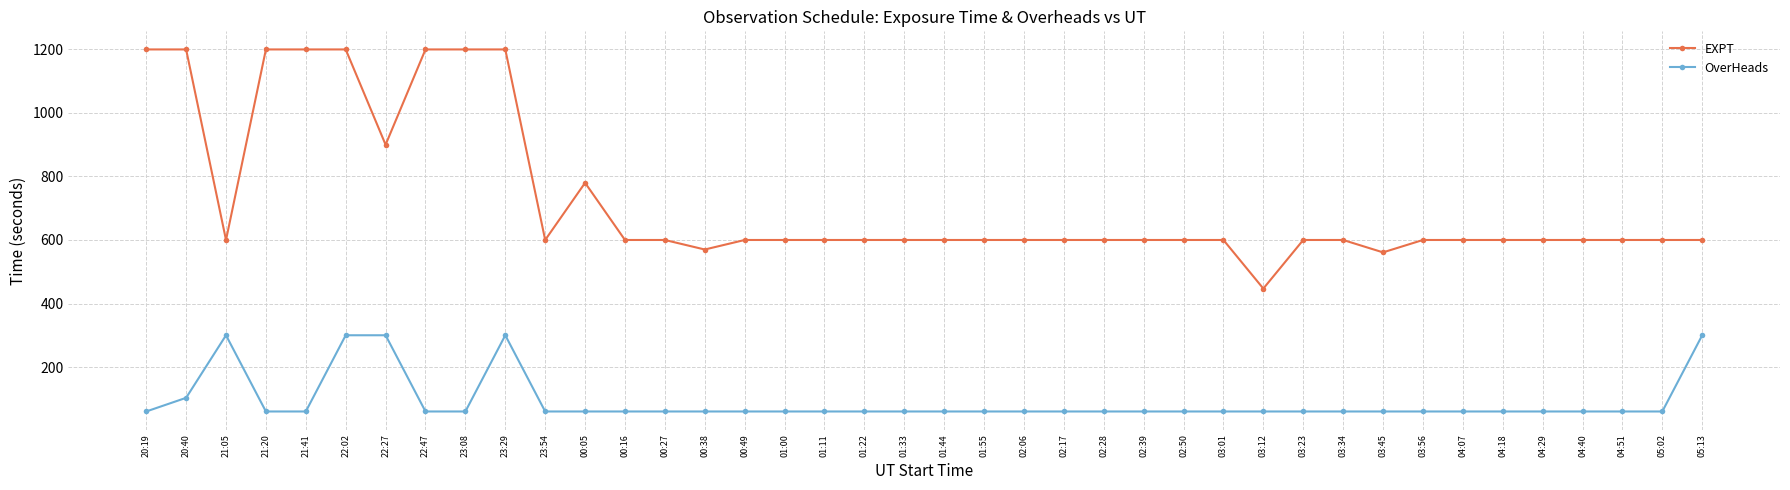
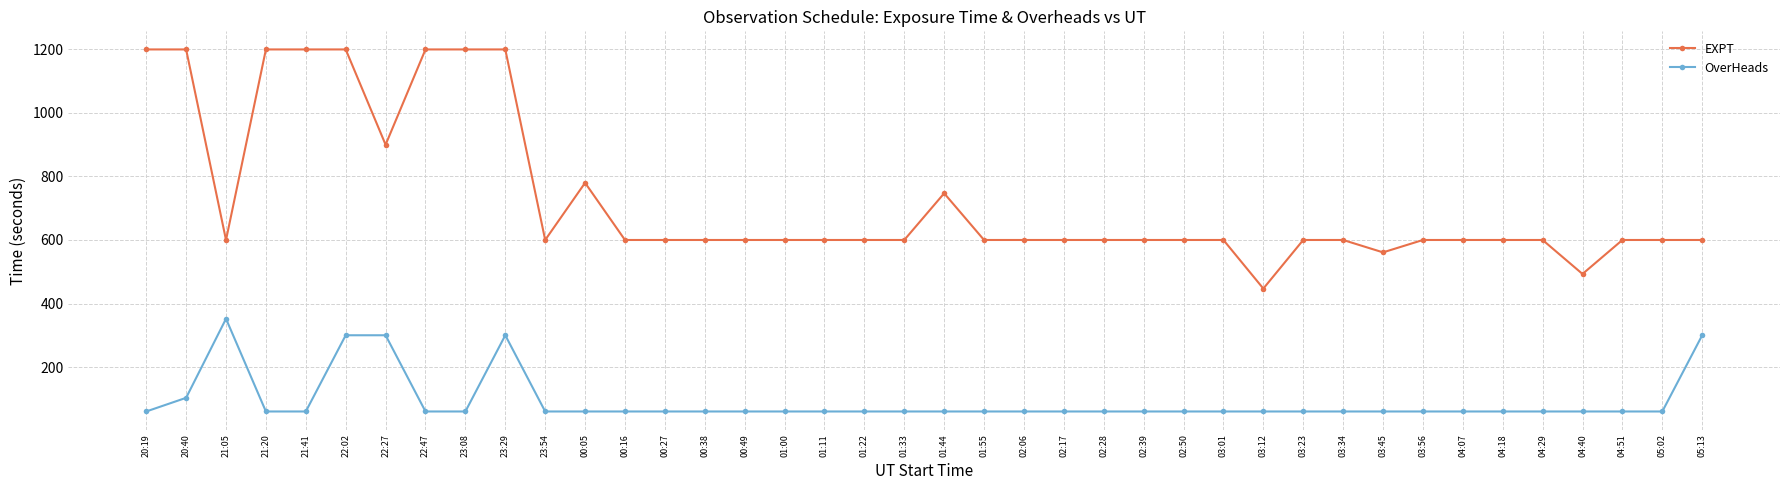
  {
    "EXPT": {
      "20:19": 1200,
      "20:40": 1200,
      "21:05": 600,
      "21:20": 1200,
      "21:41": 1200,
      "22:02": 1200,
      "22:27": 900,
      "22:47": 1200,
      "23:08": 1200,
      "23:29": 1200,
      "23:54": 600,
      "00:05": 780,
      "00:16": 600,
      "00:27": 600,
-     "00:38": 570,
+     "00:38": 600,
      "00:49": 600,
      "01:00": 600,
      "01:11": 600,
      "01:22": 600,
      "01:33": 600,
-     "01:44": 600,
+     "01:44": 750,
      "01:55": 600,
      "02:06": 600,
      "02:17": 600,
      "02:28": 600,
      "02:39": 600,
      "02:50": 600,
      "03:01": 600,
      "03:12": 450,
      "03:23": 600,
      "03:34": 600,
      "03:45": 560,
      "03:56": 600,
      "04:07": 600,
      "04:18": 600,
      "04:29": 600,
-     "04:40": 600,
+     "04:40": 490,
      "04:51": 600,
      "05:02": 600,
      "05:13": 600
    },
    "OverHeads": {
      "20:19": 60,
      "20:40": 100,
-     "21:05": 300,
+     "21:05": 350,
      "21:20": 60,
      "21:41": 60,
      "22:02": 300,
      "22:27": 300,
      "22:47": 60,
      "23:08": 60,
      "23:29": 300,
      "23:54": 60,
      "00:05": 60,
      "00:16": 60,
      "00:27": 60,
      "00:38": 60,
      "00:49": 60,
      "01:00": 60,
      "01:11": 60,
      "01:22": 60,
      "01:33": 60,
      "01:44": 60,
      "01:55": 60,
      "02:06": 60,
      "02:17": 60,
      "02:28": 60,
      "02:39": 60,
      "02:50": 60,
      "03:01": 60,
      "03:12": 60,
      "03:23": 60,
      "03:34": 60,
      "03:45": 60,
      "03:56": 60,
      "04:07": 60,
      "04:18": 60,
      "04:29": 60,
      "04:40": 60,
      "04:51": 60,
      "05:02": 60,
      "05:13": 300
    }
  }
